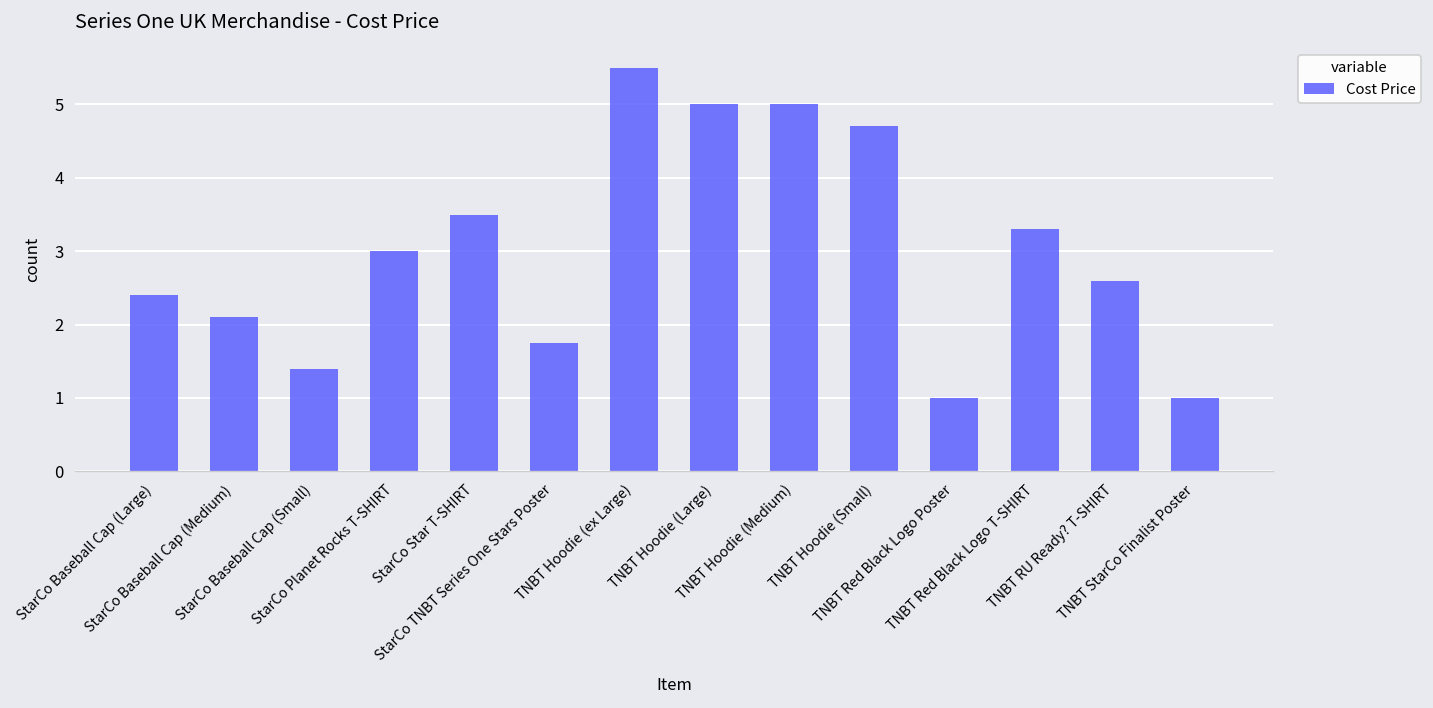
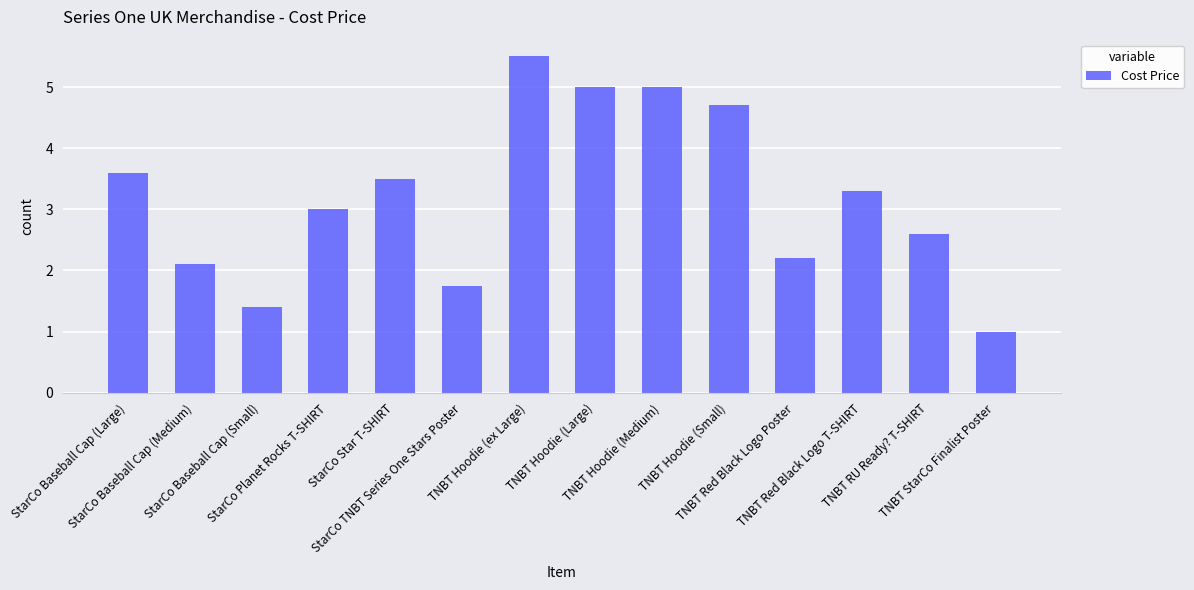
  {
-   "StarCo Baseball Cap (Large)": 2.4,
+   "StarCo Baseball Cap (Large)": 3.6,
    "StarCo Baseball Cap (Medium)": 2.1,
    "StarCo Baseball Cap (Small)": 1.4,
    "StarCo Planet Rocks T-SHIRT": 3.0,
    "StarCo Star T-SHIRT": 3.5,
    "StarCo TNBT Series One Stars Poster": 1.8,
    "TNBT Hoodie (ex Large)": 5.5,
    "TNBT Hoodie (Large)": 5.0,
    "TNBT Hoodie (Medium)": 5.0,
    "TNBT Hoodie (Small)": 4.7,
-   "TNBT Red Black Logo Poster": 1.0,
+   "TNBT Red Black Logo Poster": 2.2,
    "TNBT Red Black Logo T-SHIRT": 3.3,
    "TNBT RU Ready? T-SHIRT": 2.6,
    "TNBT StarCo Finalist Poster": 1.0
  }
